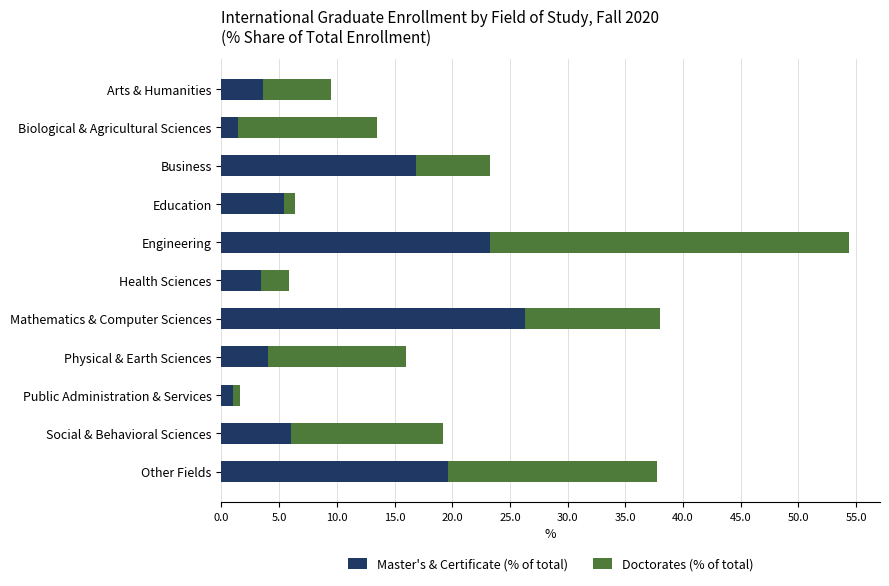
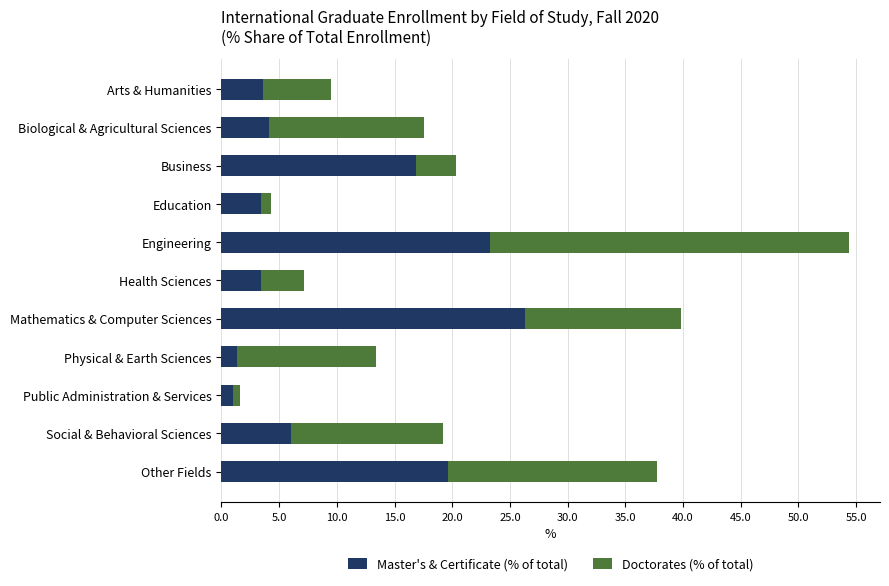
  {
    "Master's & Certificate (% of total)": {
      "Arts & Humanities": 3.6,
-     "Biological & Agricultural Sciences": 1.4,
+     "Biological & Agricultural Sciences": 4.2,
      "Business": 16.9,
-     "Education": 5.4,
+     "Education": 3.4,
      "Engineering": 23.3,
      "Health Sciences": 3.4,
      "Mathematics & Computer Sciences": 26.3,
-     "Physical & Earth Sciences": 4.0,
+     "Physical & Earth Sciences": 1.4,
      "Public Administration & Services": 1.0,
      "Social & Behavioral Sciences": 6.0,
      "Other Fields": 19.6
    },
    "Doctorates (% of total)": {
      "Arts & Humanities": 5.9,
-     "Biological & Agricultural Sciences": 12.0,
-     "Business": 6.3,
+     "Biological & Agricultural Sciences": 13.4,
+     "Business": 3.5,
      "Education": 0.9,
      "Engineering": 31.1,
-     "Health Sciences": 2.5,
-     "Mathematics & Computer Sciences": 11.7,
+     "Health Sciences": 3.7,
+     "Mathematics & Computer Sciences": 13.6,
      "Physical & Earth Sciences": 12.0,
      "Public Administration & Services": 0.5,
      "Social & Behavioral Sciences": 13.2,
      "Other Fields": 18.1
    }
  }
